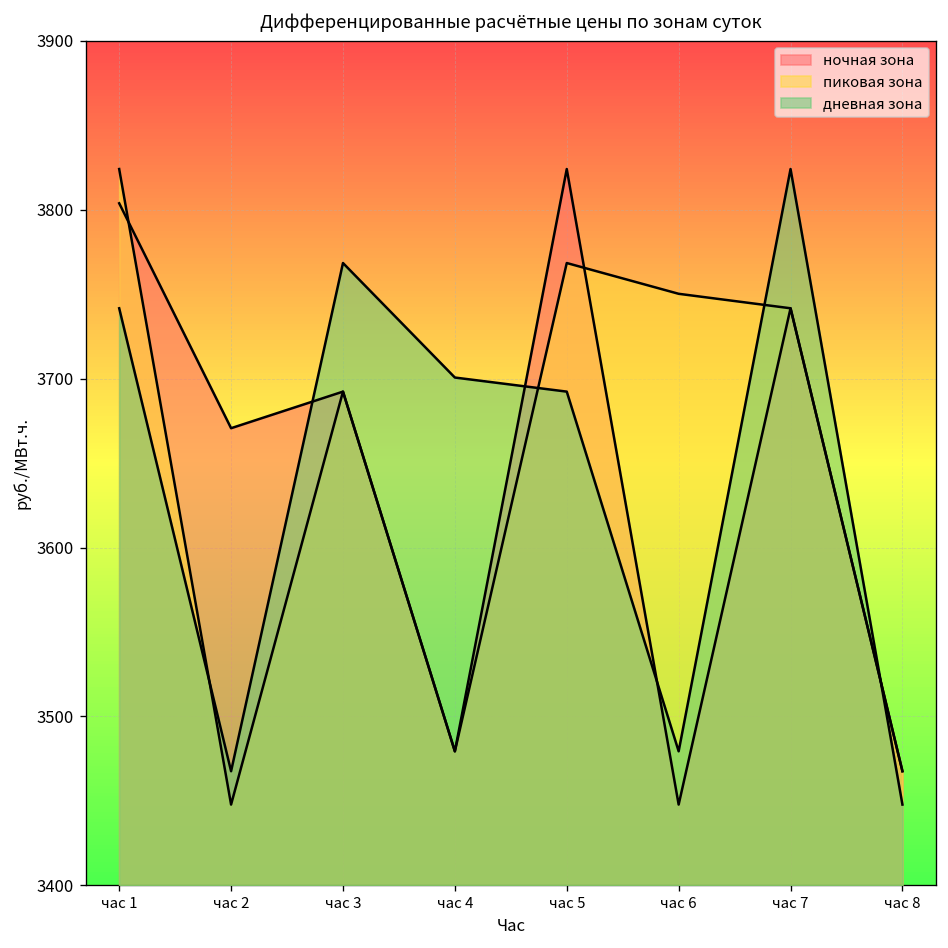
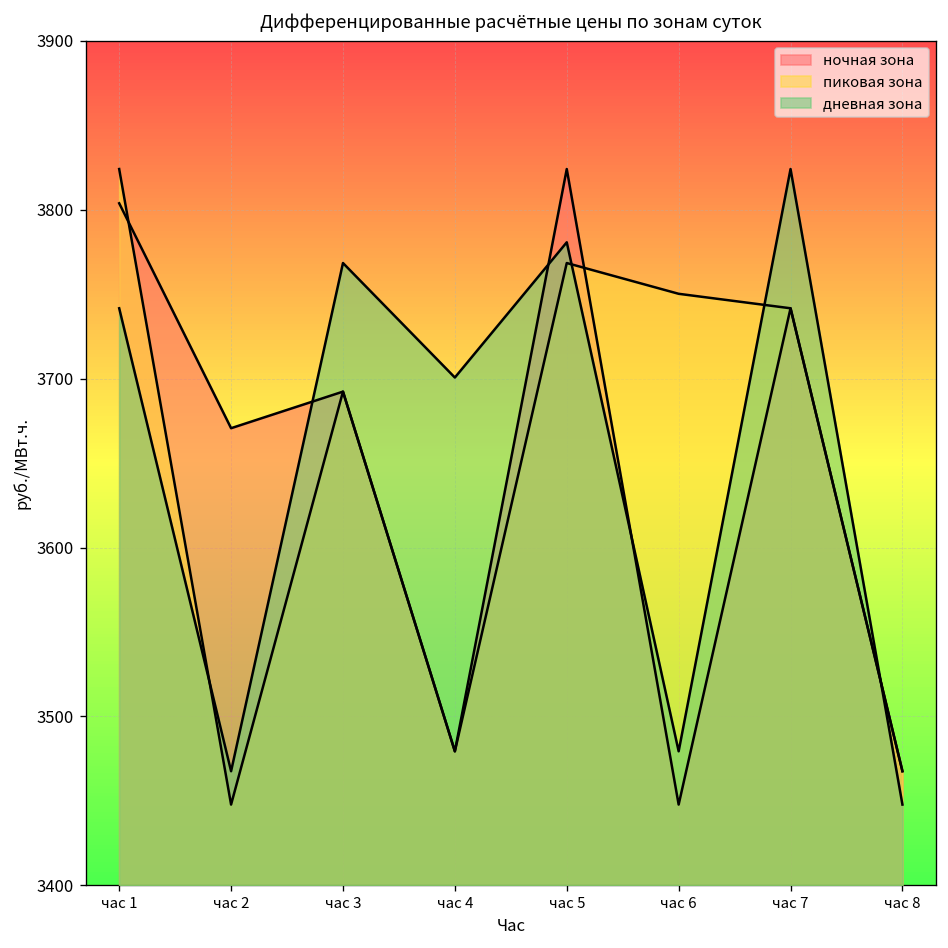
  {
    "ночная зона": {
      "час 1": 3804,
      "час 2": 3671,
      "час 5": 3824,
      "час 6": 3448
    },
    "пиковая зона": {
      "час 1": 3824,
      "час 2": 3448,
      "час 5": 3768,
      "час 6": 3750
    },
    "дневная зона": {
      "час 1": 3742,
      "час 2": 3468,
      "час 3": 3768,
      "час 4": 3701,
-     "час 5": 3692,
+     "час 5": 3781,
      "час 6": 3479,
      "час 7": 3824,
      "час 8": 3448
    }
  }
